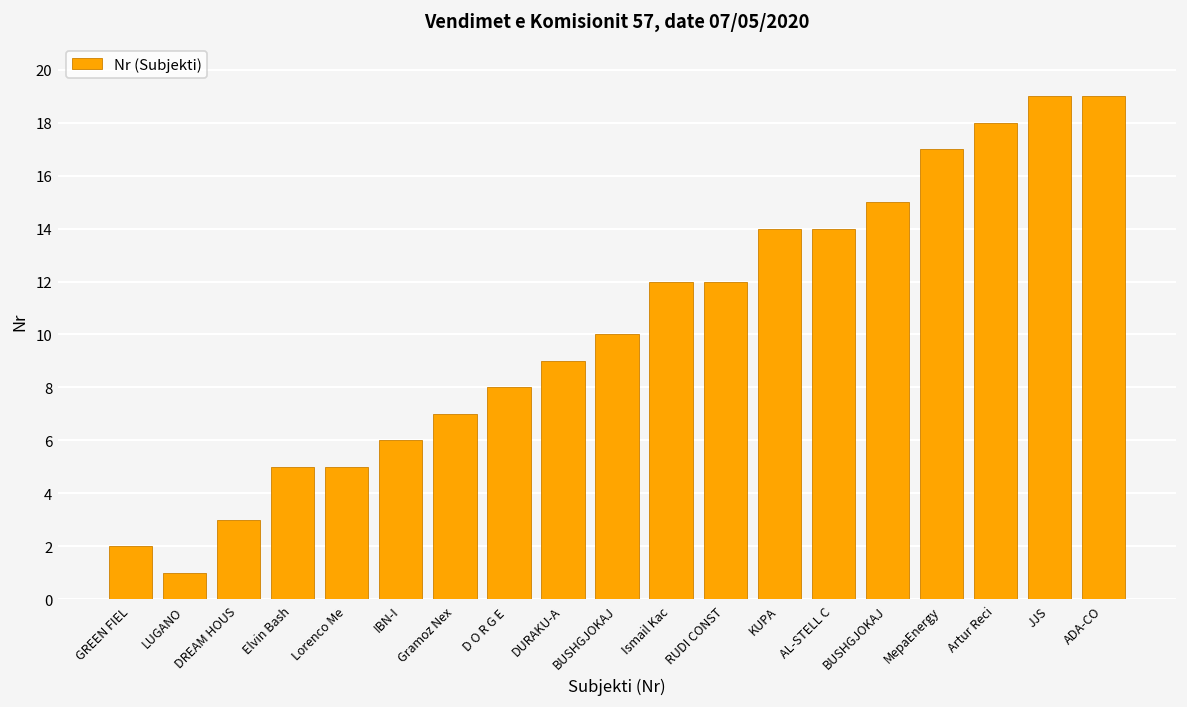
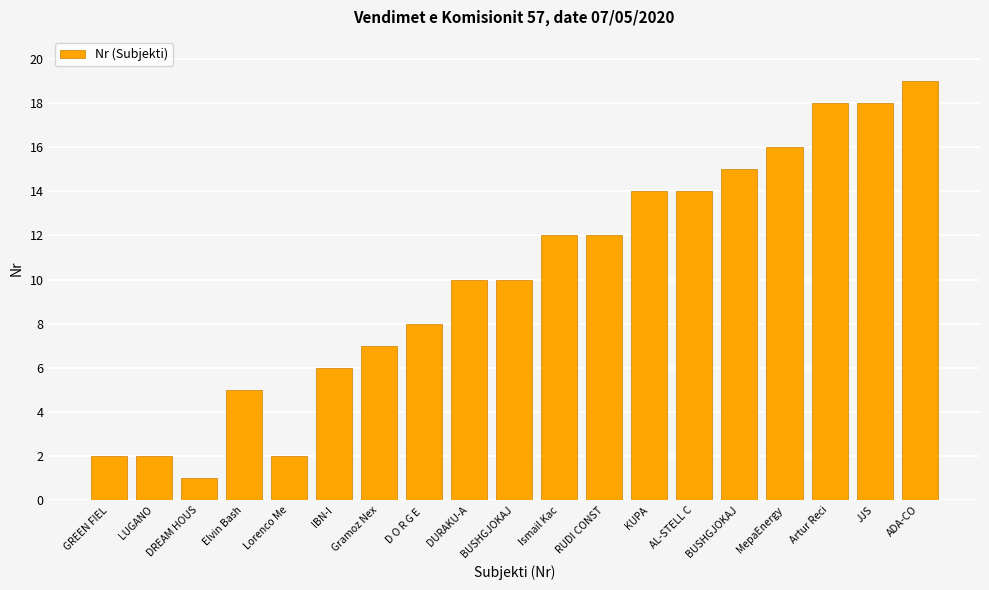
  {
    "GREEN FIEL": 2,
-   "LUGANO": 1,
-   "DREAM HOUS": 3,
+   "LUGANO": 2,
+   "DREAM HOUS": 1,
    "Elvin Bash": 5,
-   "Lorenco Me": 5,
+   "Lorenco Me": 2,
    "IBN-I": 6,
    "Gramoz Nex": 7,
    "D O R G E": 8,
-   "DURAKU-A": 9,
+   "DURAKU-A": 10,
    "Ismail Kac": 12,
    "RUDI CONST": 12,
    "KUPA": 14,
    "AL-STELL C": 14,
-   "MepaEnergy": 17,
+   "MepaEnergy": 16,
    "Artur Reci": 18,
-   "JJS": 19,
+   "JJS": 18,
    "ADA-CO": 19
  }
